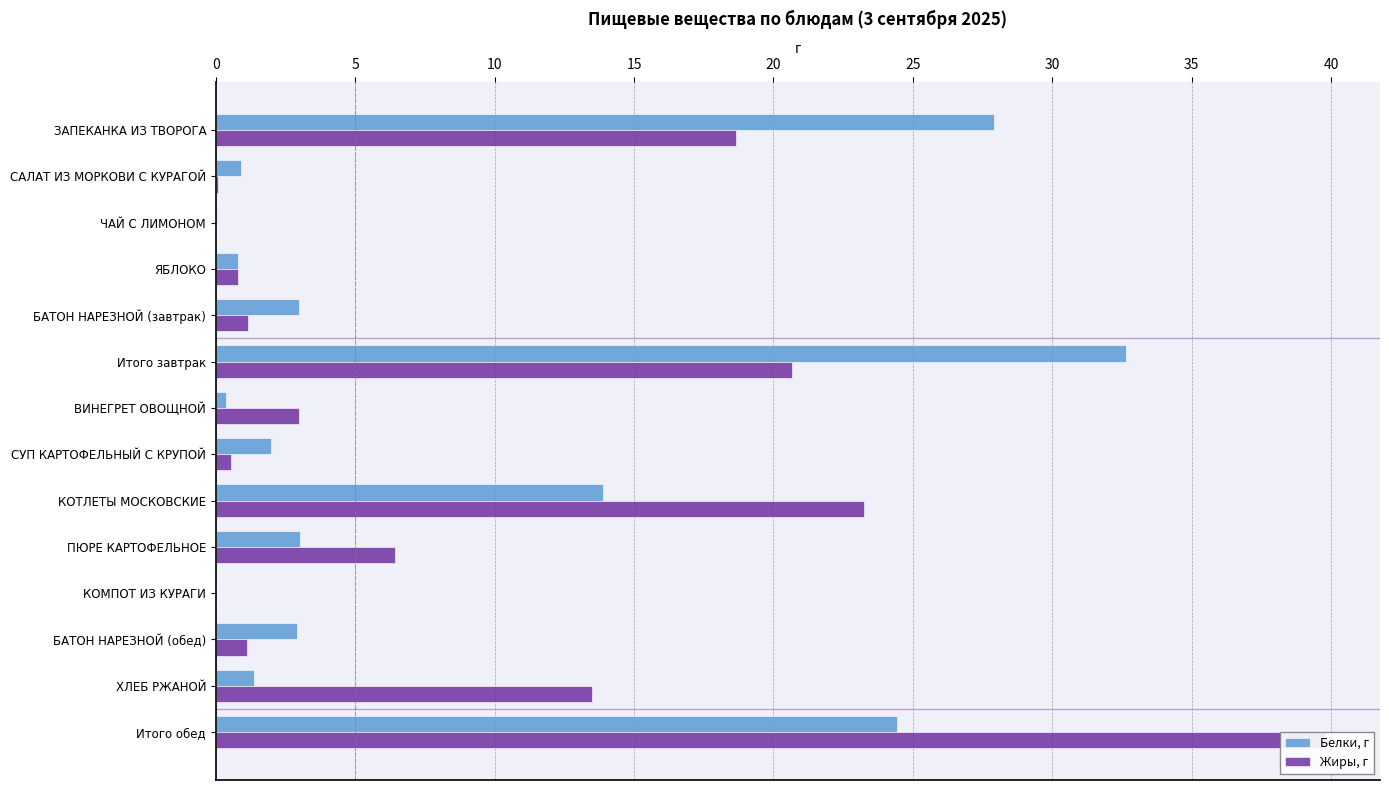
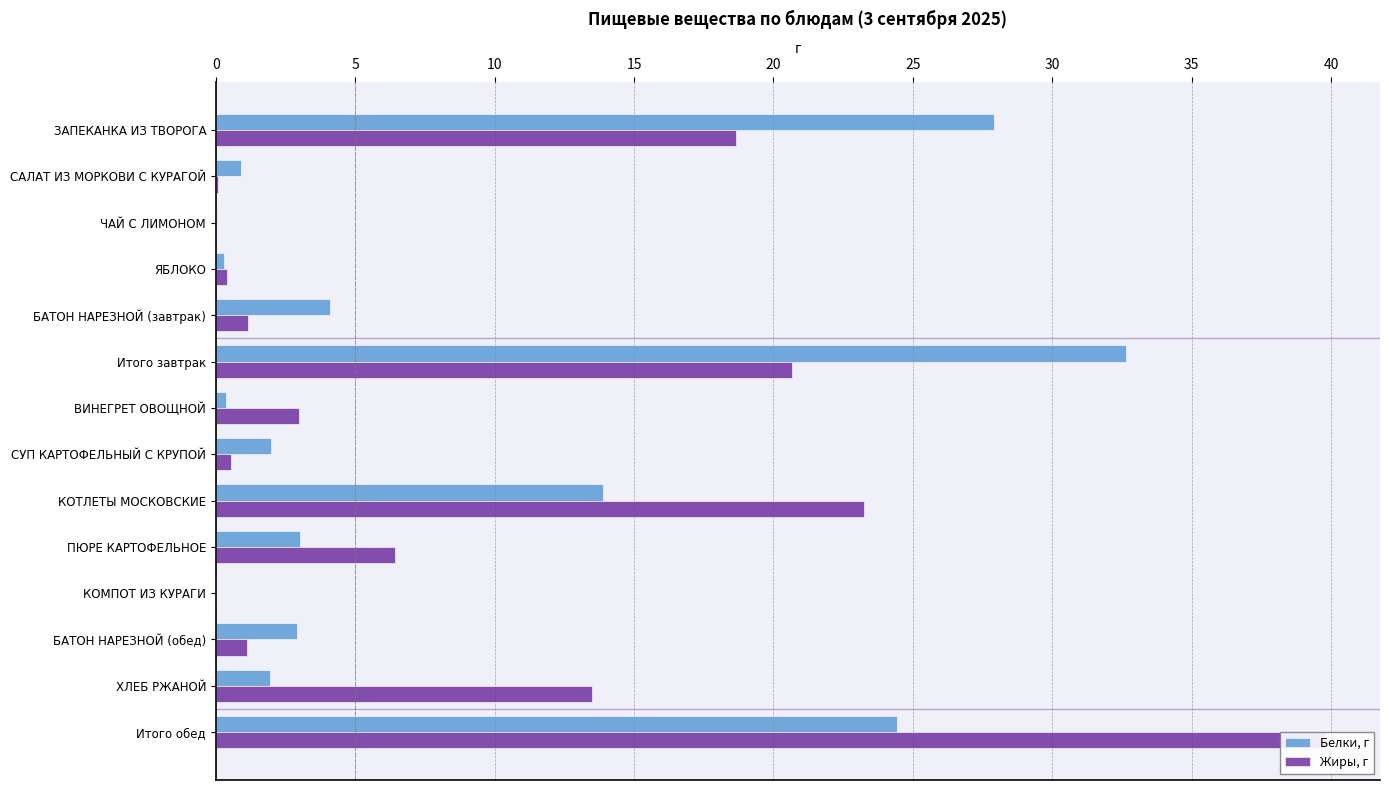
  {
    "Белки, г": {
      "ЗАПЕКАНКА ИЗ ТВОРОГА": 27.9,
      "САЛАТ ИЗ МОРКОВИ С КУРАГОЙ": 0.9,
-     "ЯБЛОКО": 0.8,
-     "БАТОН НАРЕЗНОЙ (завтрак)": 3.0,
+     "ЯБЛОКО": 0.3,
+     "БАТОН НАРЕЗНОЙ (завтрак)": 4.1,
      "Итого завтрак": 32.7,
      "ВИНЕГРЕТ ОВОЩНОЙ": 0.4,
      "СУП КАРТОФЕЛЬНЫЙ С КРУПОЙ": 2.0,
      "КОТЛЕТЫ МОСКОВСКИЕ": 13.9,
      "ПЮРЕ КАРТОФЕЛЬНОЕ": 3.0,
      "КОМПОТ ИЗ КУРАГИ": 0.0,
      "БАТОН НАРЕЗНОЙ (обед)": 2.9,
-     "ХЛЕБ РЖАНОЙ": 1.4,
+     "ХЛЕБ РЖАНОЙ": 1.9,
      "Итого обед": 24.4
    },
    "Жиры, г": {
      "ЗАПЕКАНКА ИЗ ТВОРОГА": 18.7,
      "ЧАЙ С ЛИМОНОМ": 0.0,
-     "ЯБЛОКО": 0.8,
+     "ЯБЛОКО": 0.4,
      "БАТОН НАРЕЗНОЙ (завтрак)": 1.2,
      "Итого завтрак": 20.7,
      "ВИНЕГРЕТ ОВОЩНОЙ": 3.0,
      "СУП КАРТОФЕЛЬНЫЙ С КРУПОЙ": 0.5,
      "КОТЛЕТЫ МОСКОВСКИЕ": 23.3,
      "ПЮРЕ КАРТОФЕЛЬНОЕ": 6.4,
      "КОМПОТ ИЗ КУРАГИ": 0.0,
      "БАТОН НАРЕЗНОЙ (обед)": 1.1,
      "ХЛЕБ РЖАНОЙ": 13.5
    }
  }
